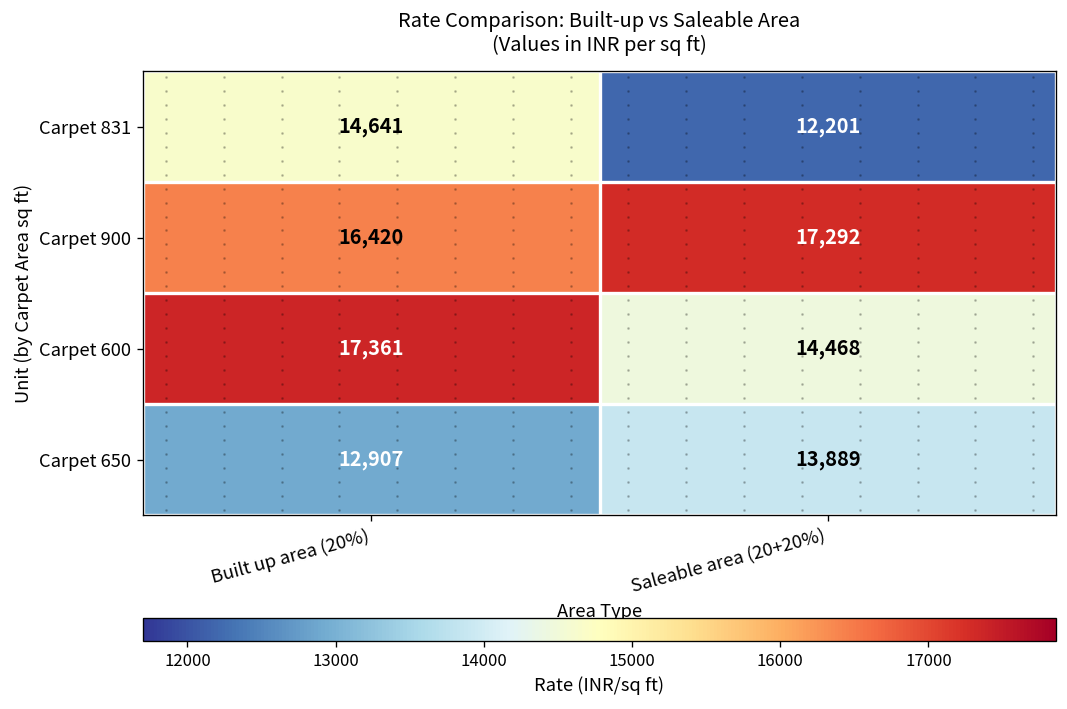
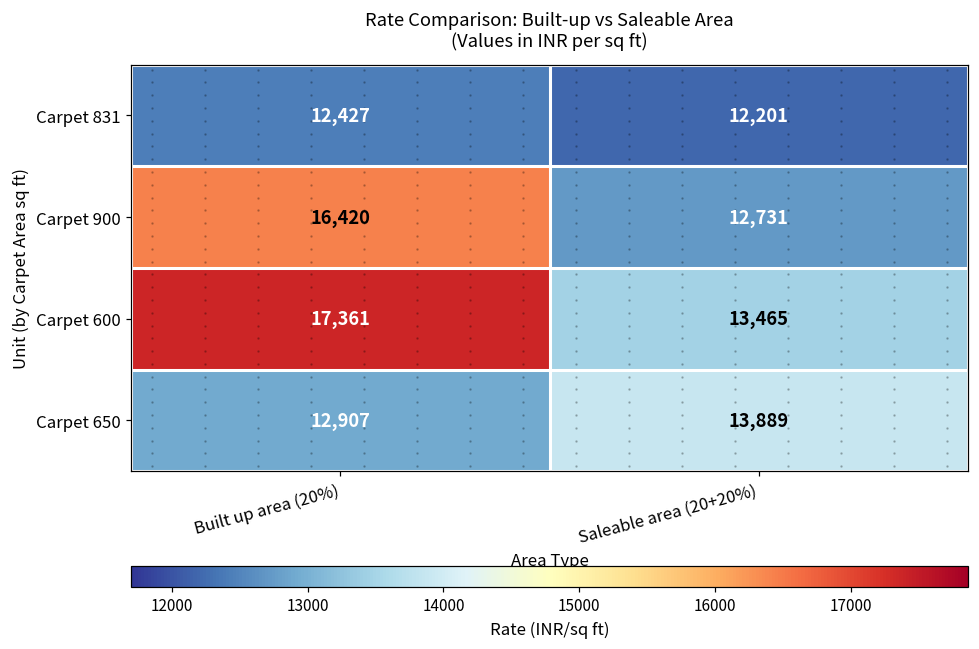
  {
    "Carpet 831": {
-     "Built up area (20%)": "14,641"
+     "Built up area (20%)": "12,427"
    },
    "Carpet 900": {
-     "Saleable area (20+20%)": "17,292"
+     "Saleable area (20+20%)": "12,731"
    },
    "Carpet 600": {
-     "Saleable area (20+20%)": "14,468"
+     "Saleable area (20+20%)": "13,465"
    }
  }
